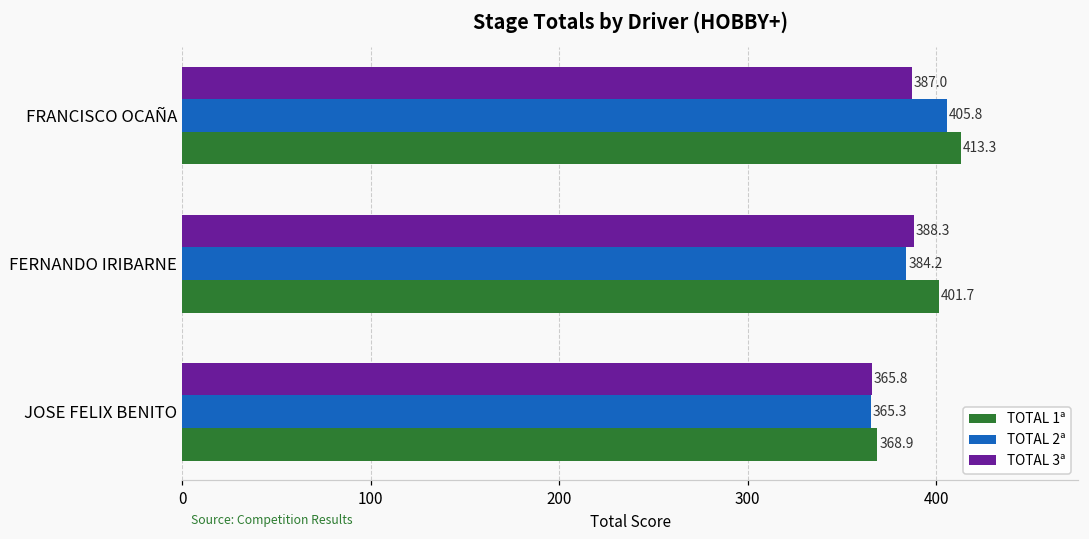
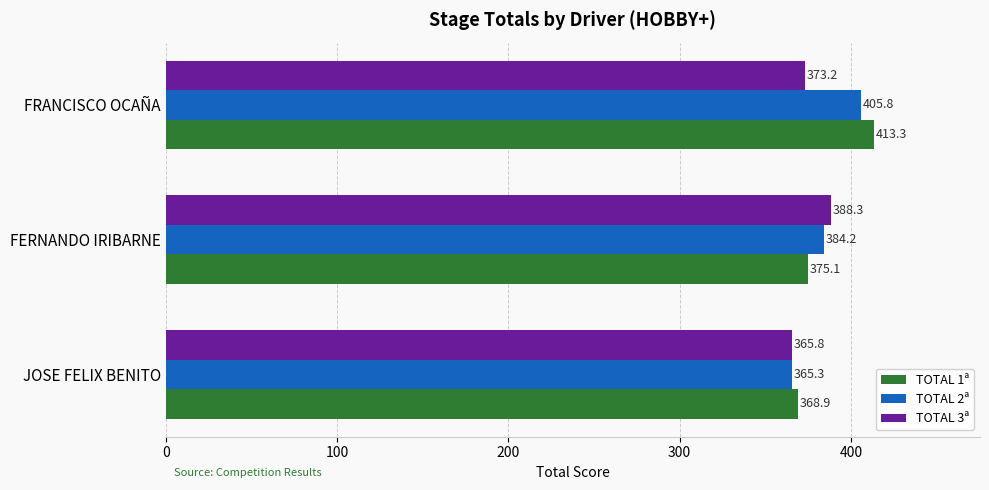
  {
    "TOTAL 1ª": {
      "FRANCISCO OCAÑA": 413.3,
-     "FERNANDO IRIBARNE": 401.7,
+     "FERNANDO IRIBARNE": 375.1,
      "JOSE FELIX BENITO": 368.9
    },
    "TOTAL 2ª": {
      "FRANCISCO OCAÑA": 405.8,
      "FERNANDO IRIBARNE": 384.2,
      "JOSE FELIX BENITO": 365.3
    },
    "TOTAL 3ª": {
-     "FRANCISCO OCAÑA": 387.0,
+     "FRANCISCO OCAÑA": 373.2,
      "FERNANDO IRIBARNE": 388.3,
      "JOSE FELIX BENITO": 365.8
    }
  }
